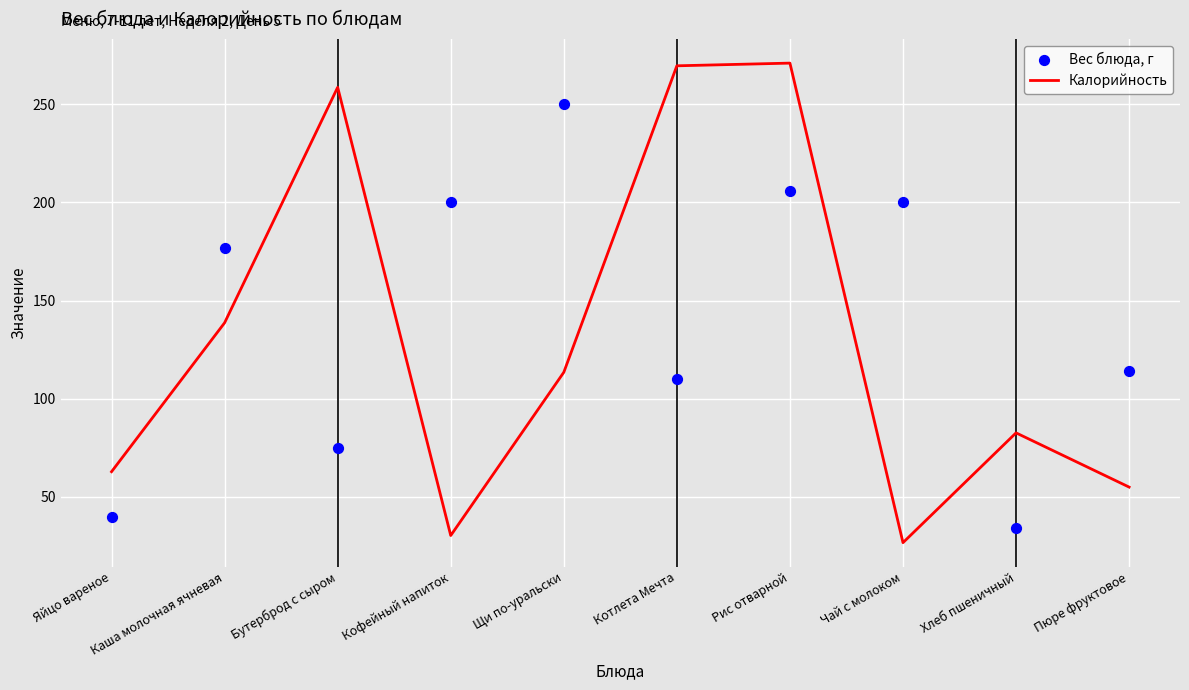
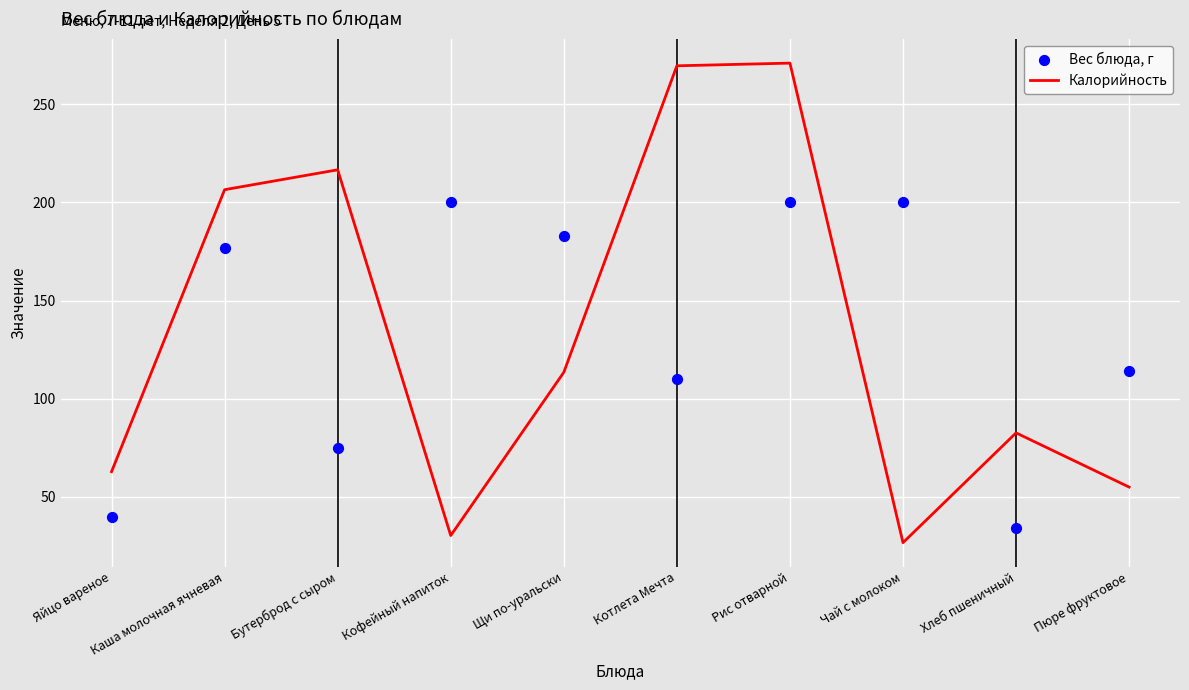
  {
    "Калорийность": {
      "Яйцо вареное": 63,
-     "Каша молочная ячневая": 139,
-     "Бутерброд с сыром": 259,
+     "Каша молочная ячневая": 207,
+     "Бутерброд с сыром": 217,
      "Кофейный напиток": 30,
      "Щи по-уральски": 113,
      "Котлета Мечта": 270,
      "Рис отварной": 271,
      "Чай с молоком": 27,
      "Хлеб пшеничный": 83,
      "Пюре фруктовое": 55
    },
    "Вес блюда, г": {
-     "Щи по-уральски": 250,
-     "Рис отварной": 206
+     "Щи по-уральски": 183,
+     "Рис отварной": 200
    }
  }
